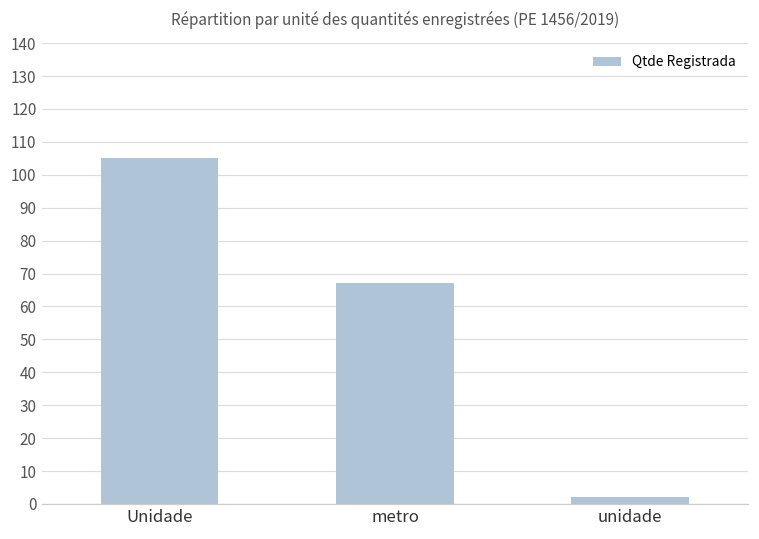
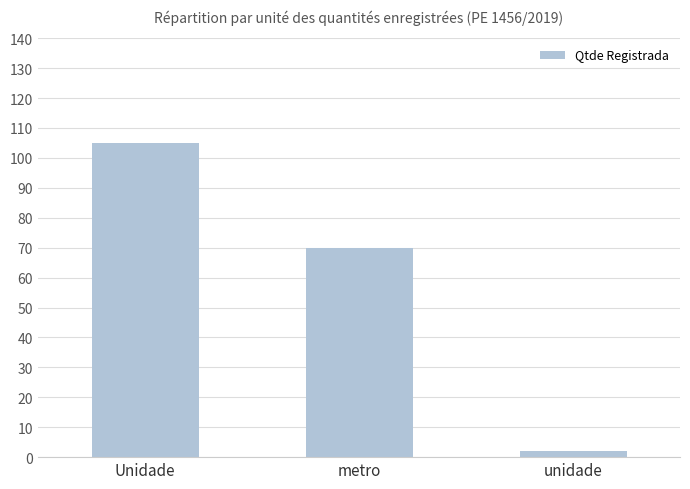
  {
    "Unidade": 105,
-   "metro": 67,
+   "metro": 70,
    "unidade": 2
  }
